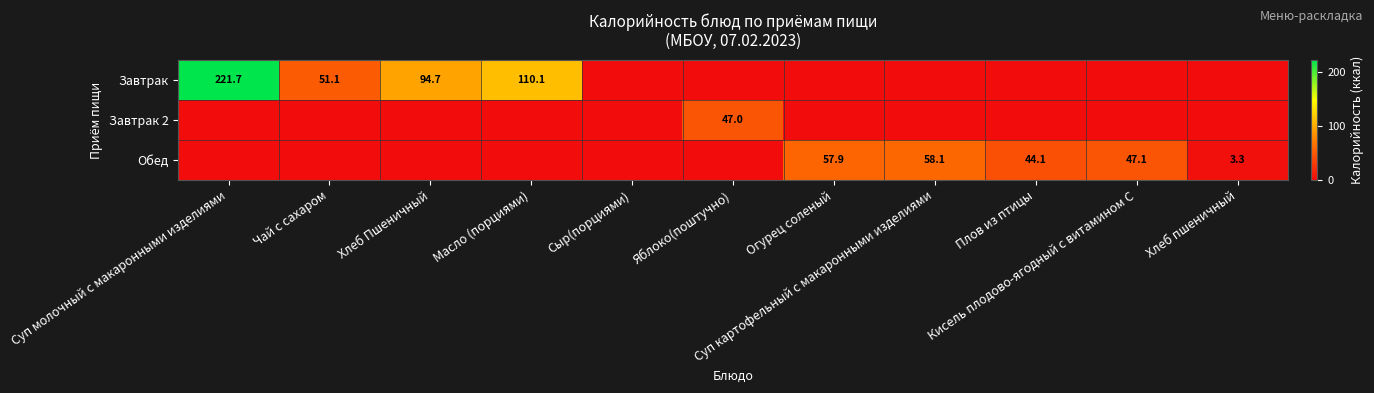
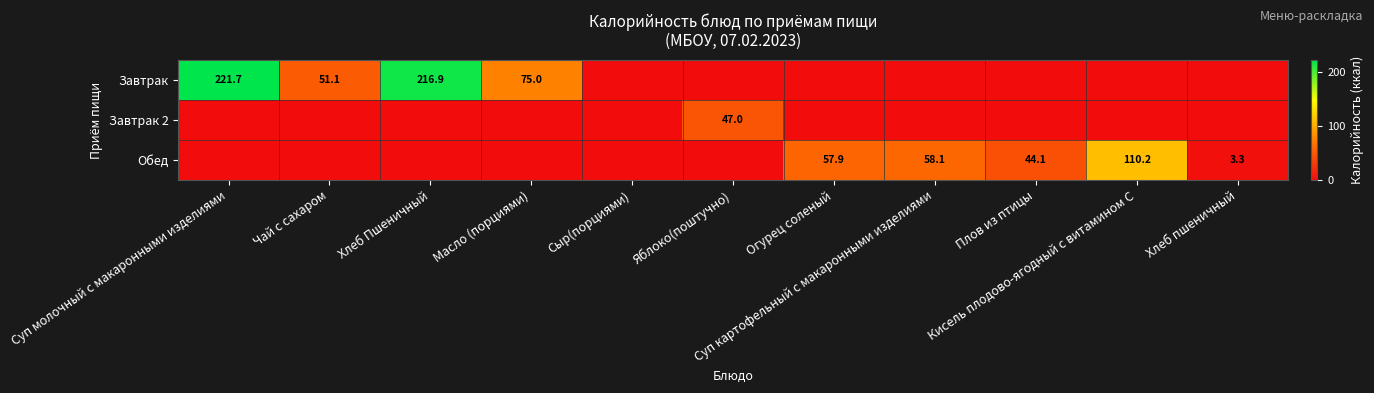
  {
    "Завтрак": {
      "Суп молочный с макаронными изделиями": 221.7,
      "Чай с сахаром": 51.1,
-     "Хлеб Пшеничный": 94.7,
-     "Масло (порциями)": 110.1
+     "Хлеб Пшеничный": 216.9,
+     "Масло (порциями)": 75.0
    },
    "Завтрак 2": {
      "Яблоко(поштучно)": 47.0
    },
    "Обед": {
      "Огурец соленый": 57.9,
      "Суп картофельный с макаронными изделиями": 58.1,
      "Плов из птицы": 44.1,
-     "Кисель плодово-ягодный с витамином С": 47.1,
+     "Кисель плодово-ягодный с витамином С": 110.2,
      "Хлеб пшеничный": 3.3
    }
  }
